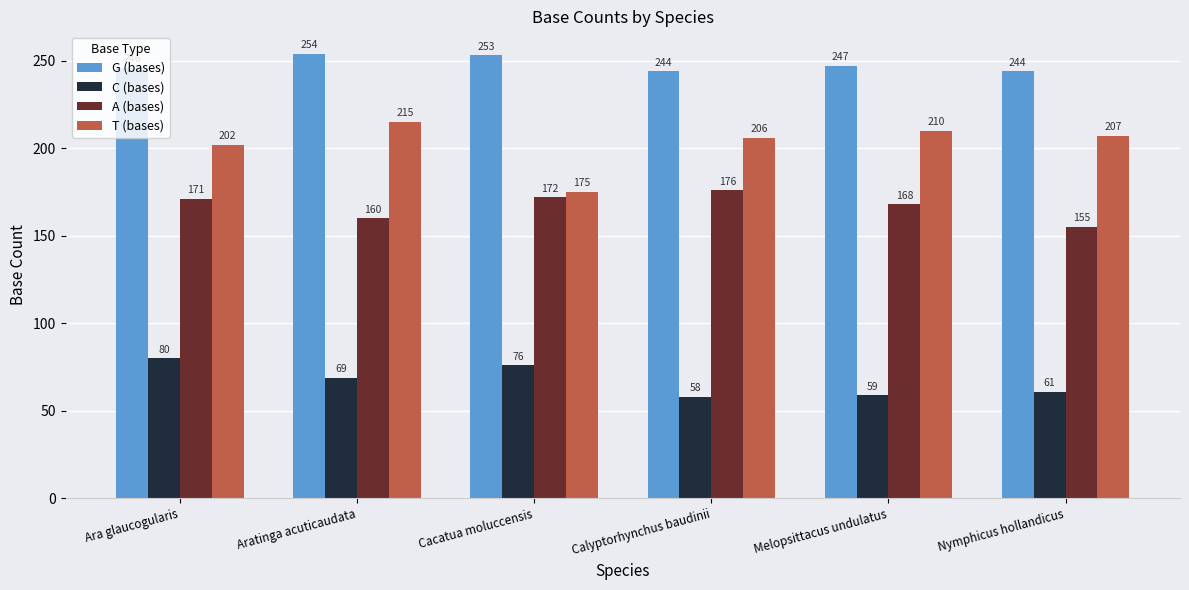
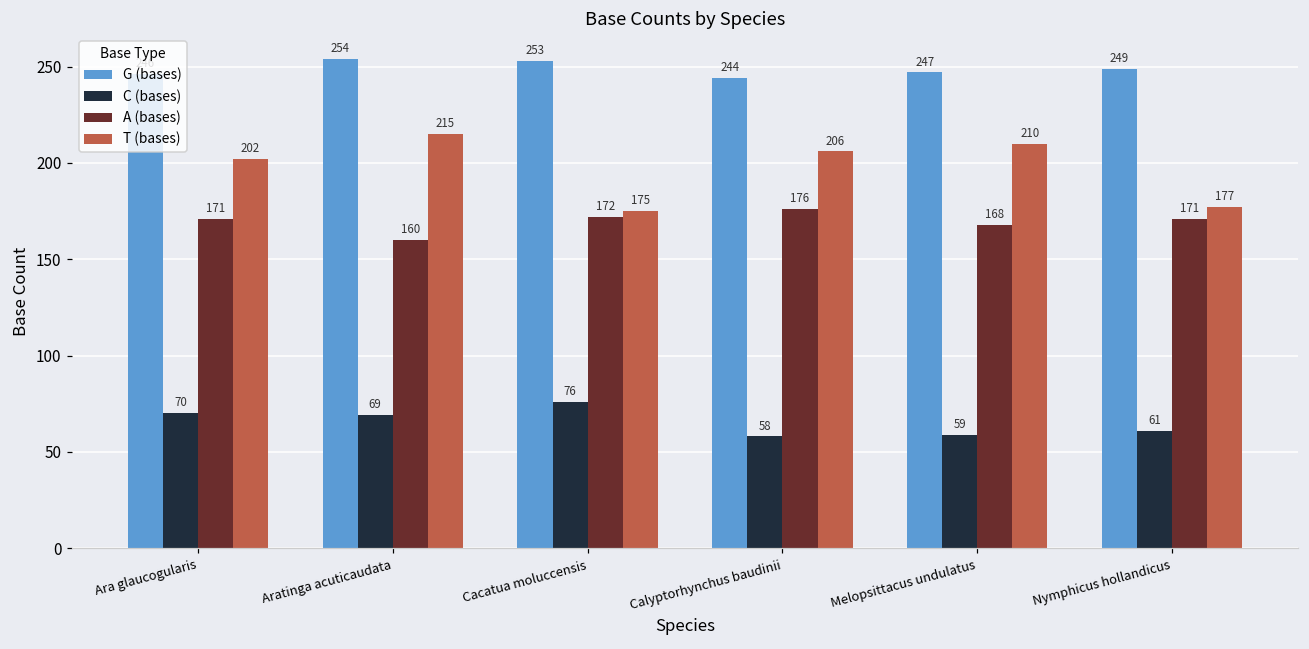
  {
    "G (bases)": {
      "Aratinga acuticaudata": 254,
      "Cacatua moluccensis": 253,
      "Calyptorhynchus baudinii": 244,
      "Melopsittacus undulatus": 247,
-     "Nymphicus hollandicus": 244
+     "Nymphicus hollandicus": 249
    },
    "C (bases)": {
-     "Ara glaucogularis": 80,
+     "Ara glaucogularis": 70,
      "Aratinga acuticaudata": 69,
      "Cacatua moluccensis": 76,
      "Calyptorhynchus baudinii": 58,
      "Melopsittacus undulatus": 59,
      "Nymphicus hollandicus": 61
    },
    "A (bases)": {
      "Ara glaucogularis": 171,
      "Aratinga acuticaudata": 160,
      "Cacatua moluccensis": 172,
      "Calyptorhynchus baudinii": 176,
      "Melopsittacus undulatus": 168,
-     "Nymphicus hollandicus": 155
+     "Nymphicus hollandicus": 171
    },
    "T (bases)": {
      "Ara glaucogularis": 202,
      "Aratinga acuticaudata": 215,
      "Cacatua moluccensis": 175,
      "Calyptorhynchus baudinii": 206,
      "Melopsittacus undulatus": 210,
-     "Nymphicus hollandicus": 207
+     "Nymphicus hollandicus": 177
    }
  }
